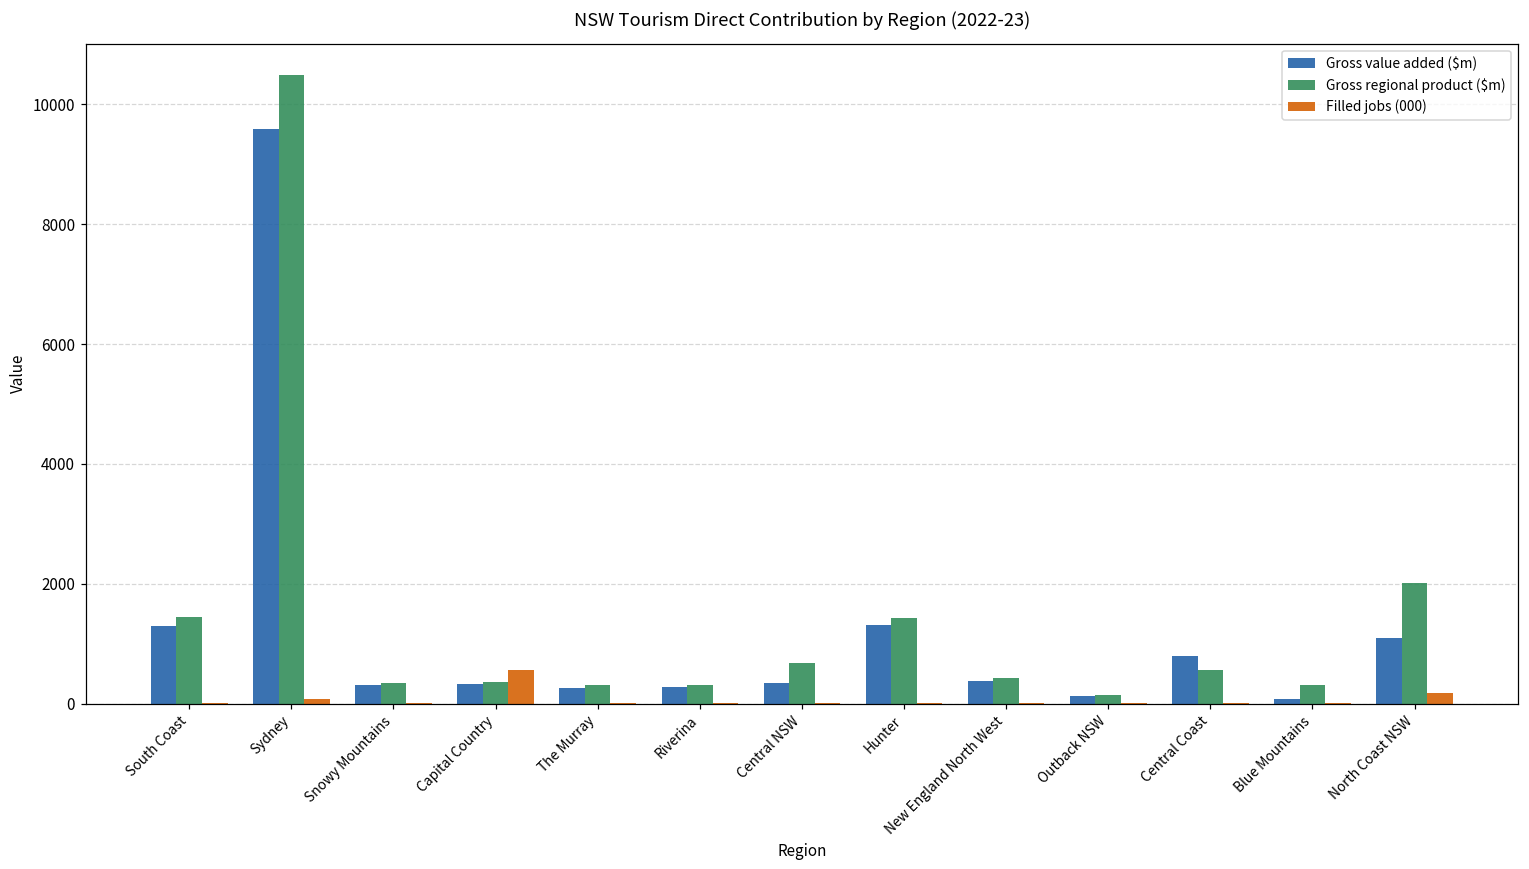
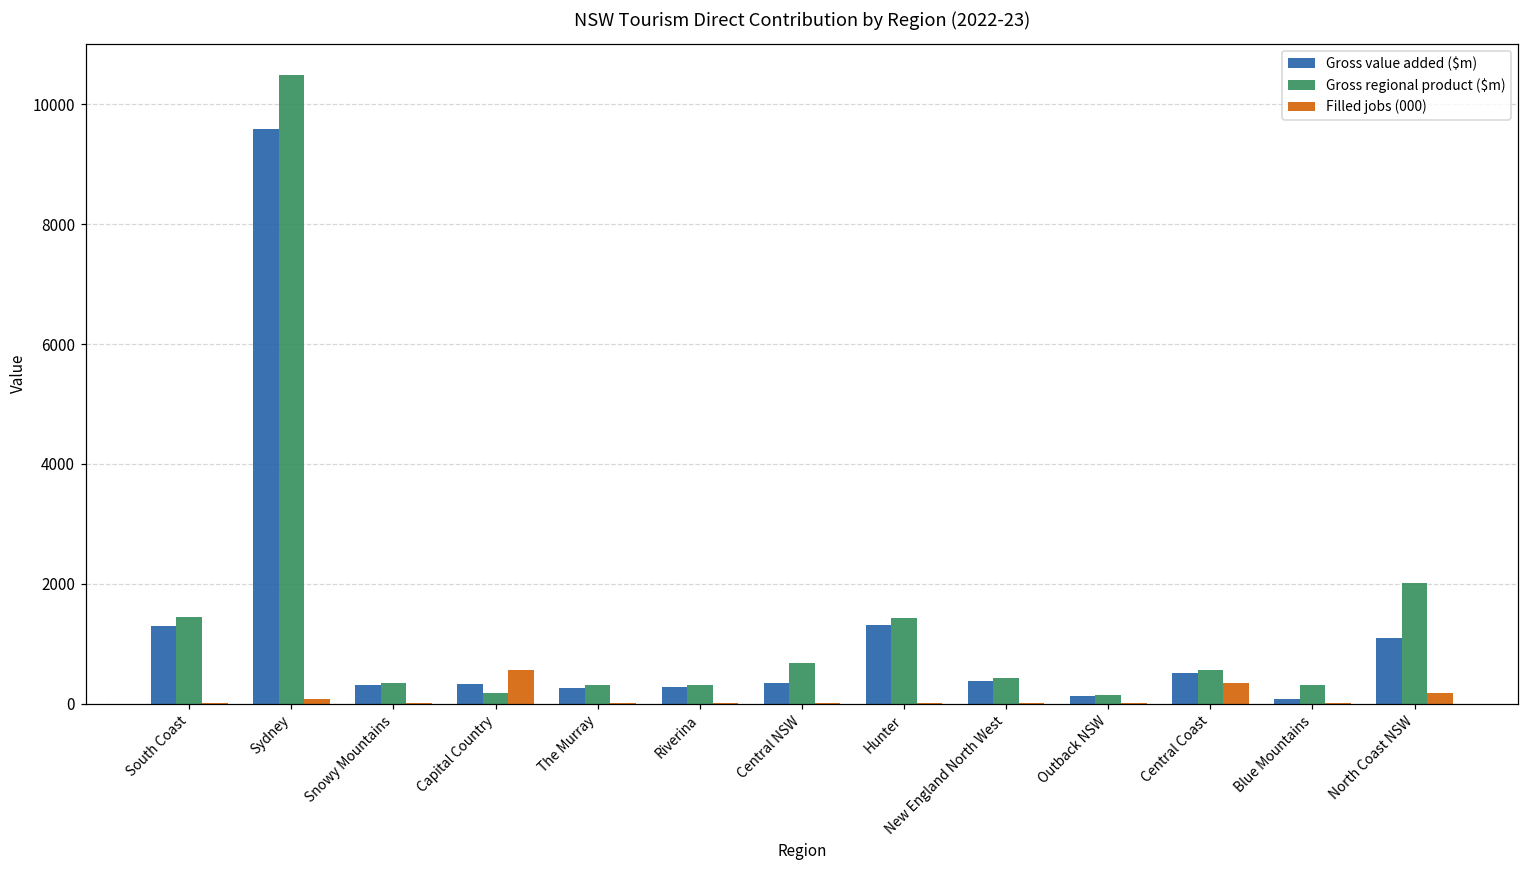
  {
    "Gross value added ($m)": {
      "South Coast": 1300,
      "Sydney": 9600,
      "Snowy Mountains": 300,
      "Capital Country": 300,
      "The Murray": 300,
      "Riverina": 300,
      "Central NSW": 300,
      "Hunter": 1300,
      "New England North West": 400,
      "Outback NSW": 100,
-     "Central Coast": 800,
+     "Central Coast": 500,
      "Blue Mountains": 100,
      "North Coast NSW": 1100
    },
    "Gross regional product ($m)": {
      "South Coast": 1400,
      "Sydney": 10500,
      "Snowy Mountains": 400,
-     "Capital Country": 400,
+     "Capital Country": 200,
      "The Murray": 300,
      "Riverina": 300,
      "Central NSW": 700,
      "Hunter": 1400,
      "New England North West": 400,
      "Outback NSW": 100,
      "Central Coast": 600,
      "Blue Mountains": 300,
      "North Coast NSW": 2000
    },
    "Filled jobs (000)": {
      "Sydney": 100,
      "Capital Country": 600,
-     "Central Coast": 0,
+     "Central Coast": 300,
      "North Coast NSW": 200
    }
  }
